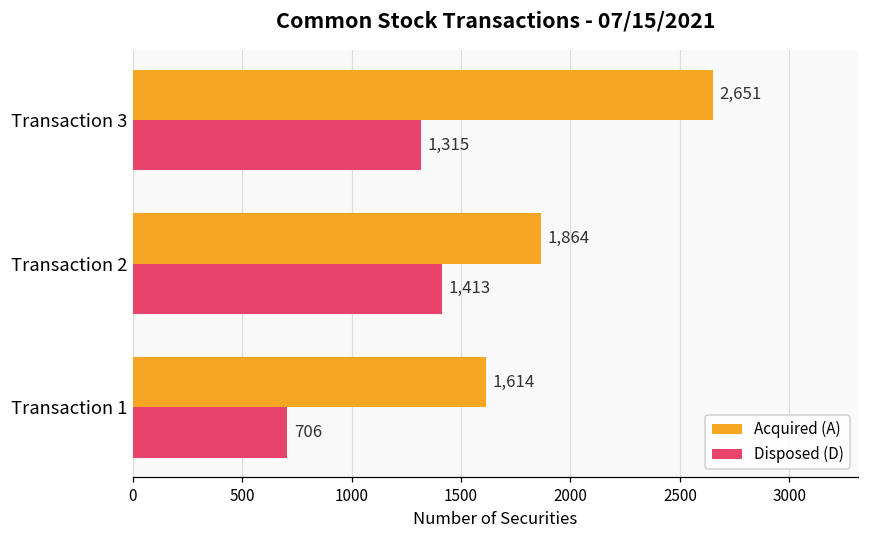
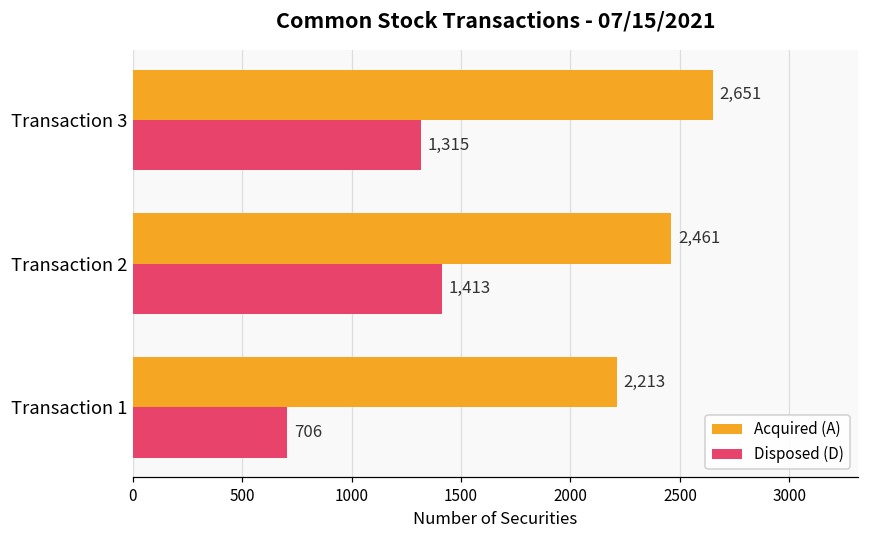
  {
    "Acquired (A)": {
      "Transaction 3": "2,651",
-     "Transaction 2": "1,864",
-     "Transaction 1": "1,614"
+     "Transaction 2": "2,461",
+     "Transaction 1": "2,213"
    },
    "Disposed (D)": {
      "Transaction 3": "1,315",
      "Transaction 2": "1,413",
      "Transaction 1": "706"
    }
  }
